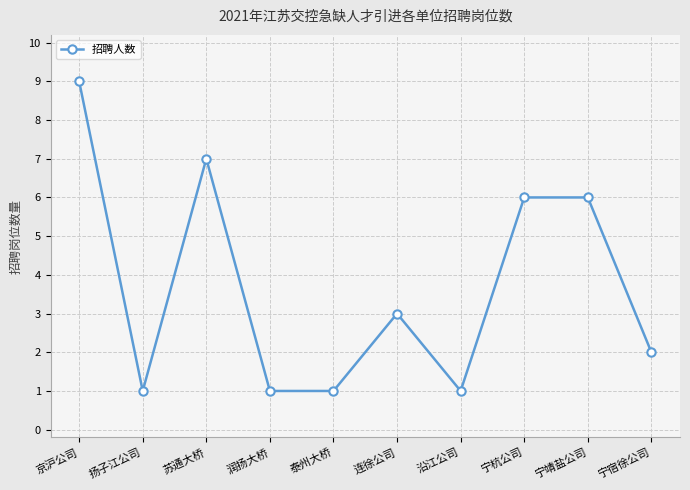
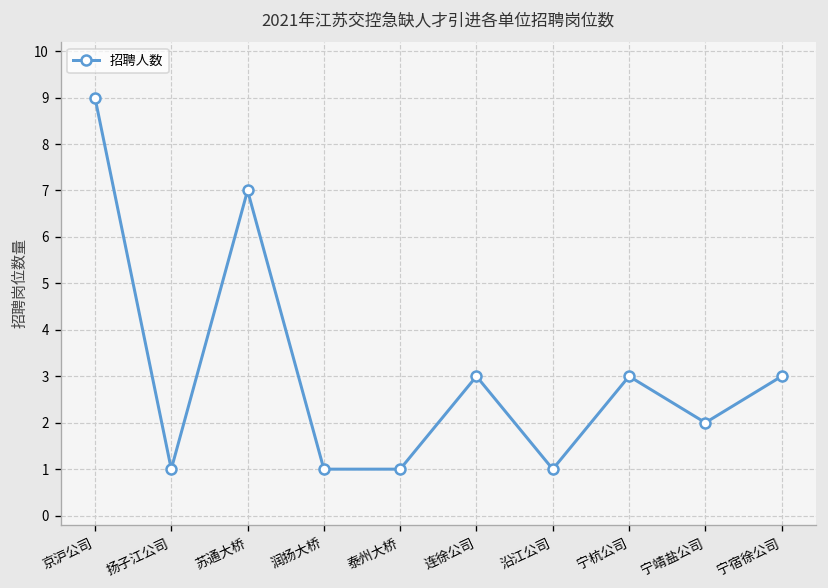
  {
    "京沪公司": 9,
    "扬子江公司": 1,
    "苏通大桥": 7,
    "润扬大桥": 1,
    "泰州大桥": 1,
    "连徐公司": 3,
    "沿江公司": 1,
-   "宁杭公司": 6,
-   "宁靖盐公司": 6,
-   "宁宿徐公司": 2
+   "宁杭公司": 3,
+   "宁靖盐公司": 2,
+   "宁宿徐公司": 3
  }
